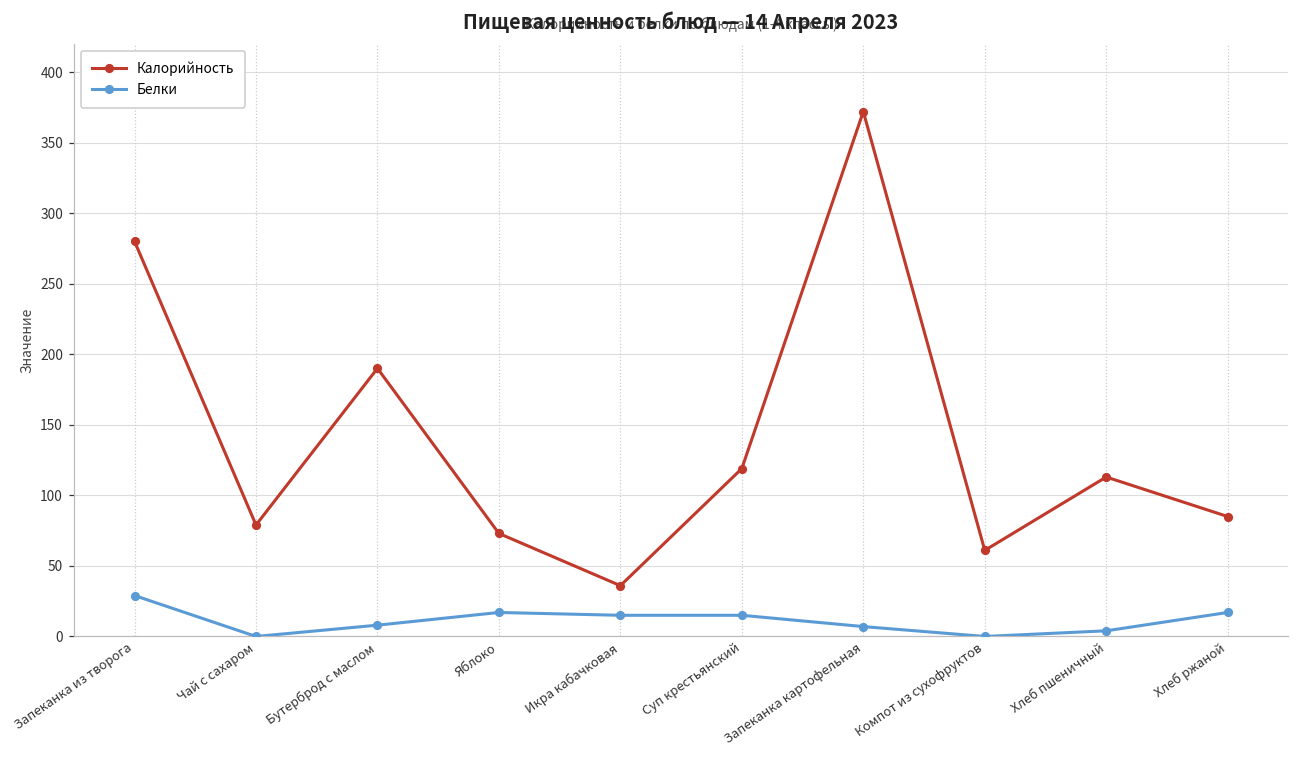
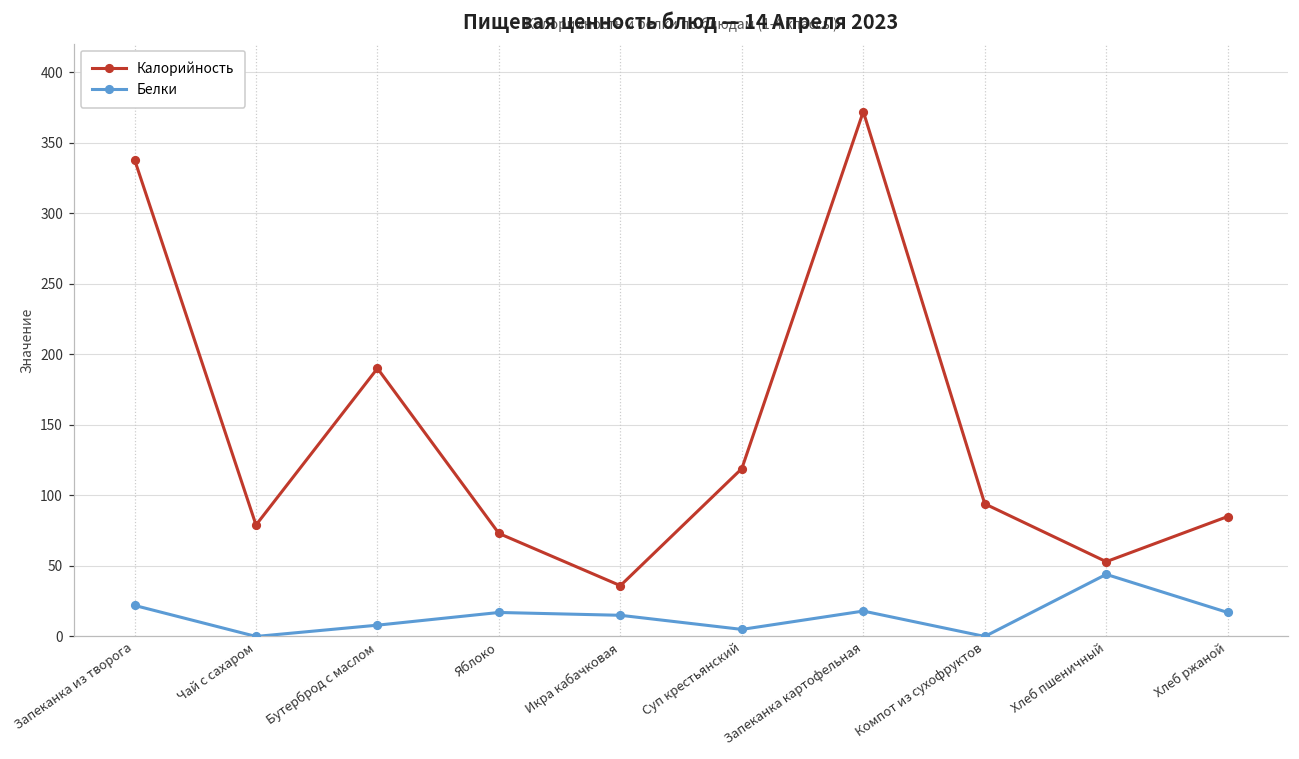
  {
    "Калорийность": {
-     "Запеканка из творога": 280,
+     "Запеканка из творога": 338,
      "Чай с сахаром": 79,
      "Бутерброд с маслом": 190,
      "Яблоко": 73,
      "Икра кабачковая": 36,
      "Суп крестьянский": 119,
      "Запеканка картофельная": 372,
-     "Компот из сухофруктов": 61,
-     "Хлеб пшеничный": 113,
+     "Компот из сухофруктов": 94,
+     "Хлеб пшеничный": 53,
      "Хлеб ржаной": 85
    },
    "Белки": {
-     "Запеканка из творога": 29,
+     "Запеканка из творога": 22,
      "Чай с сахаром": 0,
      "Бутерброд с маслом": 8,
      "Яблоко": 17,
      "Икра кабачковая": 15,
-     "Суп крестьянский": 15,
-     "Запеканка картофельная": 7,
+     "Суп крестьянский": 5,
+     "Запеканка картофельная": 18,
      "Компот из сухофруктов": 0,
-     "Хлеб пшеничный": 4,
+     "Хлеб пшеничный": 44,
      "Хлеб ржаной": 17
    }
  }
